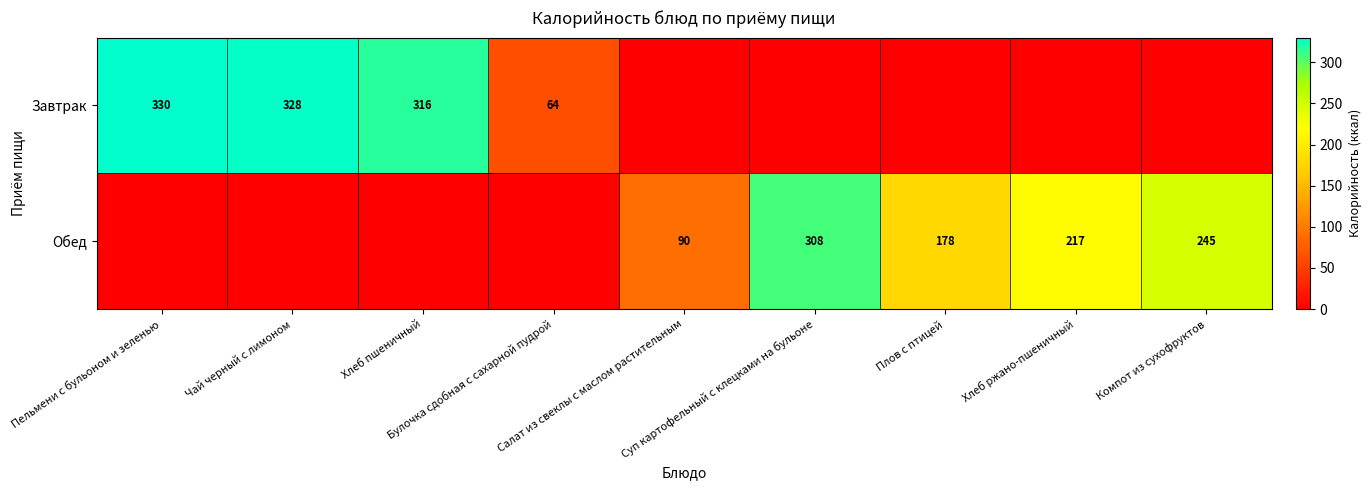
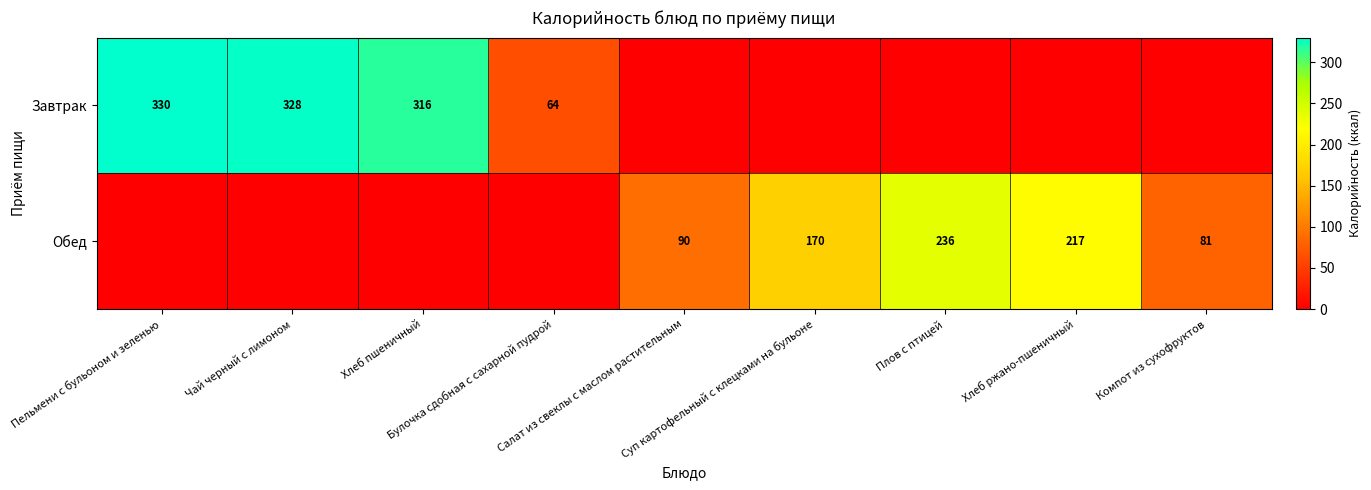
  {
    "Завтрак": {
      "Пельмени с бульоном и зеленью": 330,
      "Чай черный с лимоном": 328,
      "Хлеб пшеничный": 316,
      "Булочка сдобная с сахарной пудрой": 64
    },
    "Обед": {
      "Салат из свеклы с маслом растительным": 90,
-     "Суп картофельный с клецками на бульоне": 308,
-     "Плов с птицей": 178,
+     "Суп картофельный с клецками на бульоне": 170,
+     "Плов с птицей": 236,
      "Хлеб ржано-пшеничный": 217,
-     "Компот из сухофруктов": 245
+     "Компот из сухофруктов": 81
    }
  }
